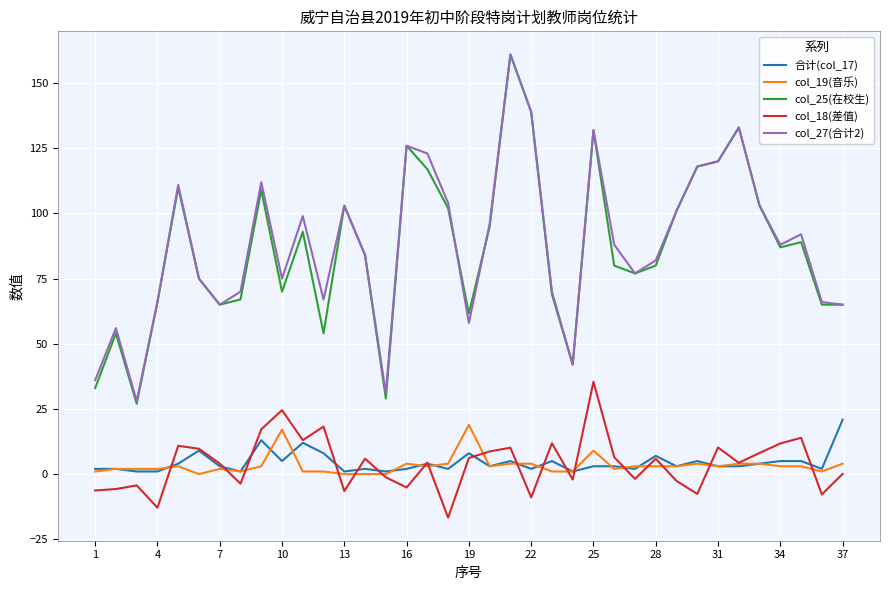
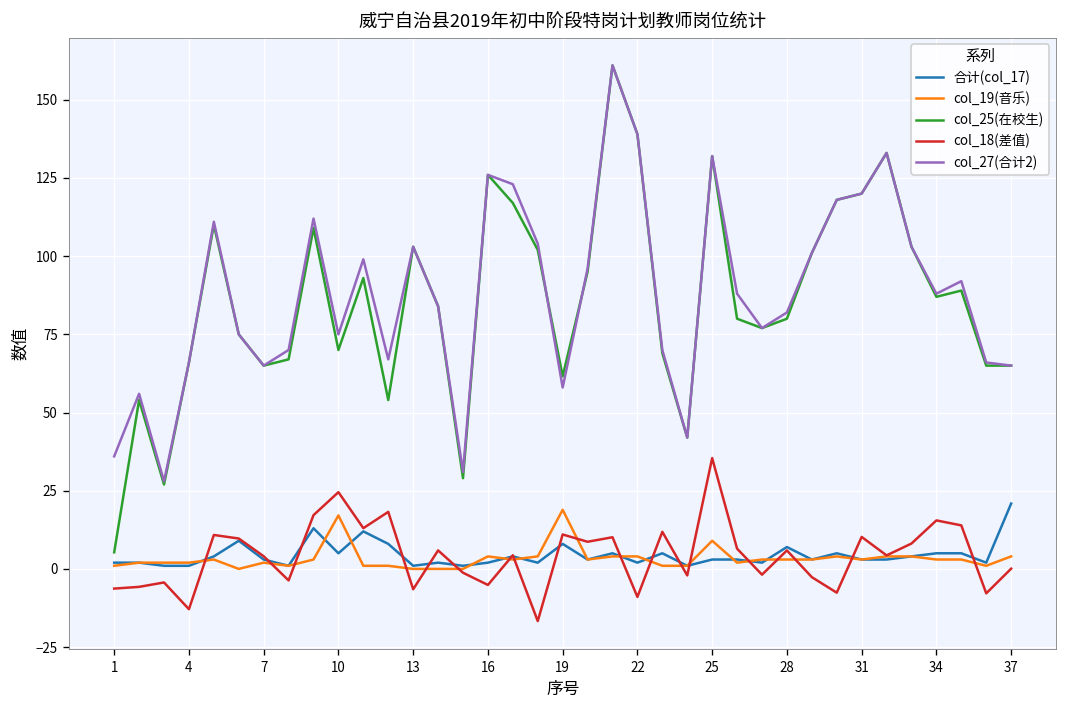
  {
    "合计(col_17)": {
      "1": 2,
      "4": 1,
      "7": 3,
      "10": 5,
      "13": 1,
      "16": 2,
      "19": 8,
      "22": 2,
      "25": 3,
      "28": 7,
      "34": 5,
      "37": 21
    },
    "col_19(音乐)": {
      "1": 1,
      "4": 2,
      "7": 2,
      "10": 17,
      "13": 0,
      "16": 4,
      "19": 19,
      "22": 4,
      "25": 9,
      "28": 3,
      "34": 3,
      "37": 4
    },
    "col_25(在校生)": {
-     "1": 33,
+     "1": 5,
      "10": 70,
      "19": 62,
      "28": 80,
      "34": 87
    },
    "col_18(差值)": {
      "1": -6,
      "4": -13,
      "7": 4,
      "10": 25,
      "13": -7,
      "16": -5,
-     "19": 6,
+     "19": 11,
      "22": -9,
      "25": 35,
      "28": 6,
      "31": 10,
-     "34": 12,
+     "34": 16,
      "37": 0
    },
    "col_27(合计2)": {
      "1": 36,
      "10": 75,
      "19": 58,
      "28": 82,
      "34": 88
    }
  }
